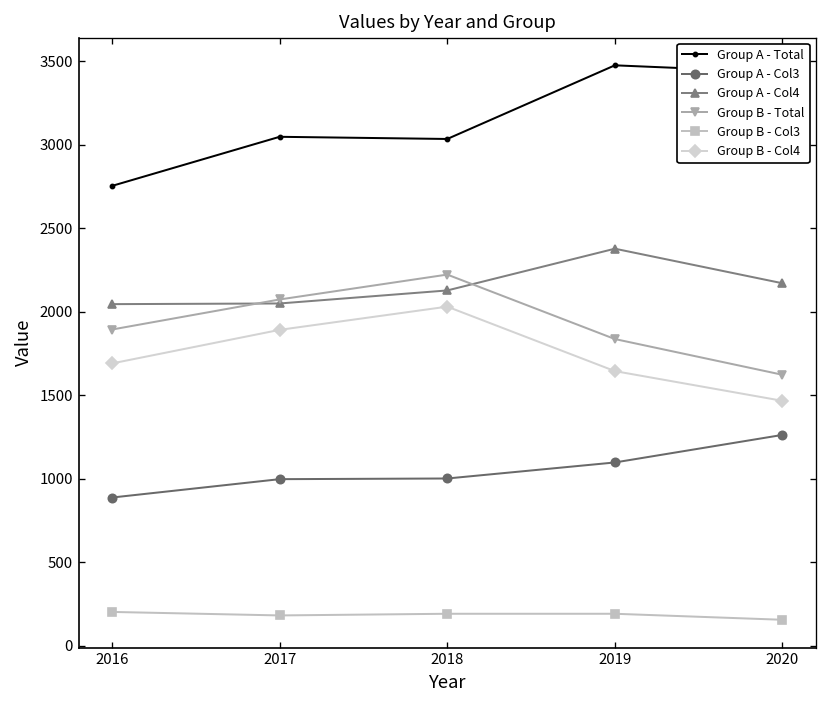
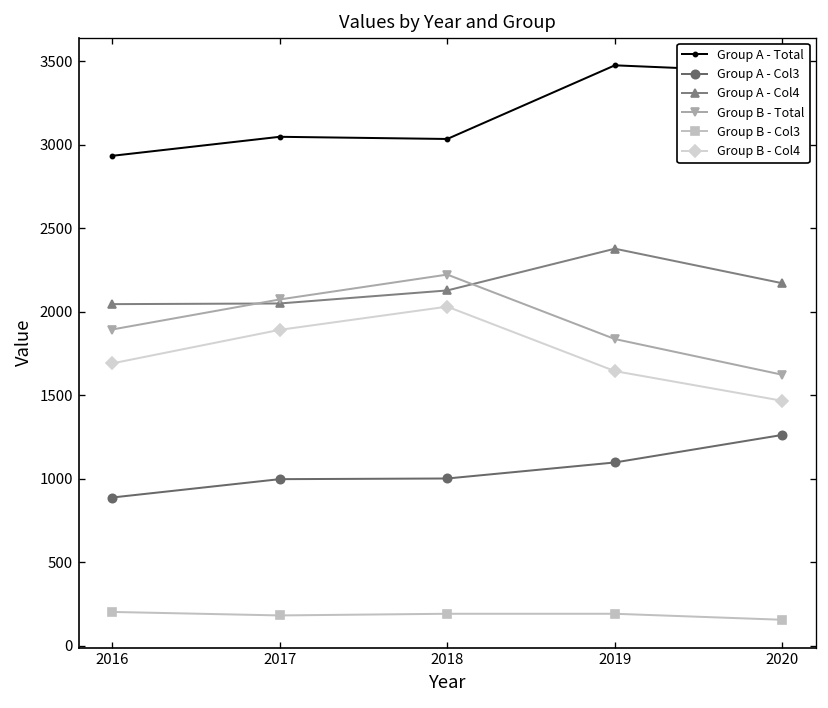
  {
    "Group A - Total": {
-     "2016": 2750,
+     "2016": 2930,
      "2017": 3050,
      "2018": 3040,
      "2019": 3480
    }
  }
